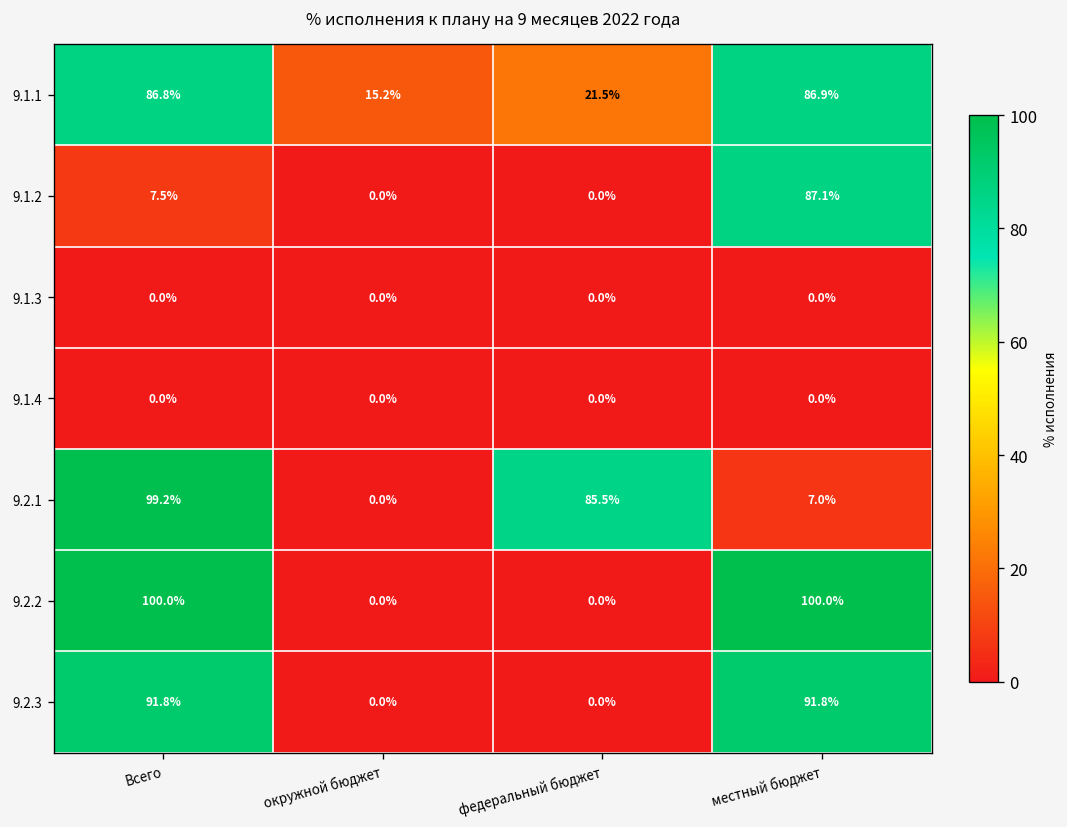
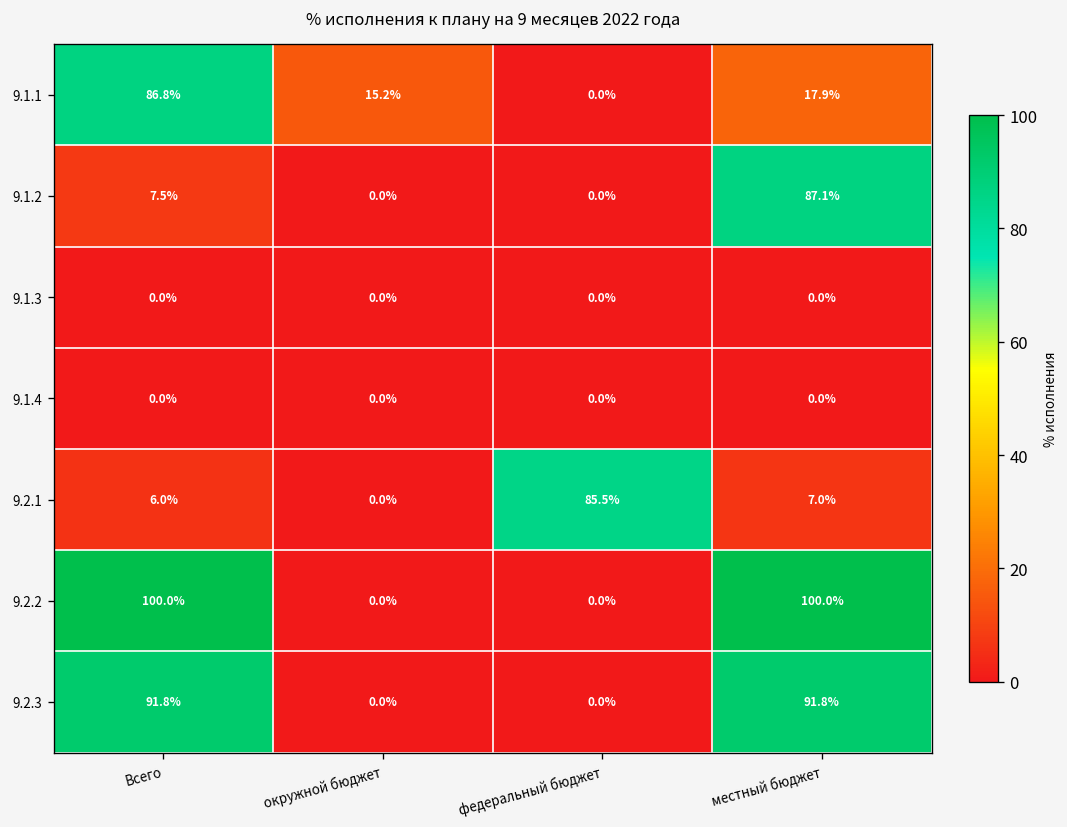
  {
    "9.1.1": {
      "Всего": "86.8%",
      "окружной бюджет": "15.2%",
-     "федеральный бюджет": "21.5%",
-     "местный бюджет": "86.9%"
+     "федеральный бюджет": "0.0%",
+     "местный бюджет": "17.9%"
    },
    "9.1.2": {
      "Всего": "7.5%",
      "окружной бюджет": "0.0%",
      "федеральный бюджет": "0.0%",
      "местный бюджет": "87.1%"
    },
    "9.1.3": {
      "Всего": "0.0%",
      "окружной бюджет": "0.0%",
      "федеральный бюджет": "0.0%",
      "местный бюджет": "0.0%"
    },
    "9.1.4": {
      "Всего": "0.0%",
      "окружной бюджет": "0.0%",
      "федеральный бюджет": "0.0%",
      "местный бюджет": "0.0%"
    },
    "9.2.1": {
-     "Всего": "99.2%",
+     "Всего": "6.0%",
      "окружной бюджет": "0.0%",
      "федеральный бюджет": "85.5%",
      "местный бюджет": "7.0%"
    },
    "9.2.2": {
      "Всего": "100.0%",
      "окружной бюджет": "0.0%",
      "федеральный бюджет": "0.0%",
      "местный бюджет": "100.0%"
    },
    "9.2.3": {
      "Всего": "91.8%",
      "окружной бюджет": "0.0%",
      "федеральный бюджет": "0.0%",
      "местный бюджет": "91.8%"
    }
  }
